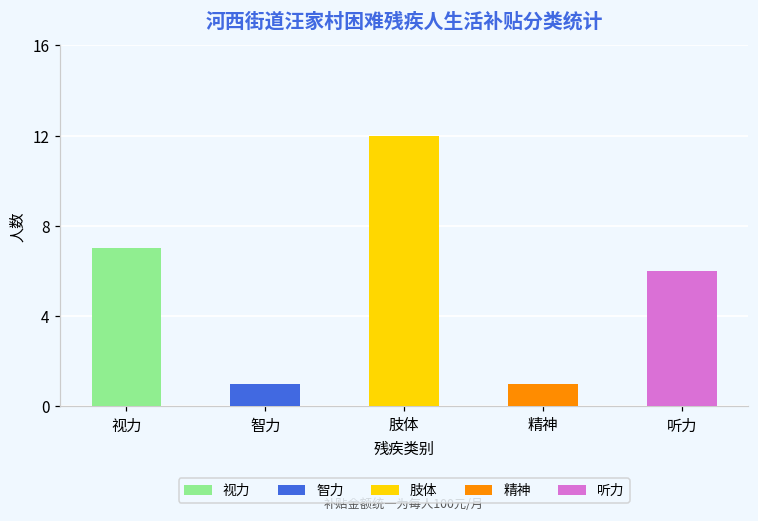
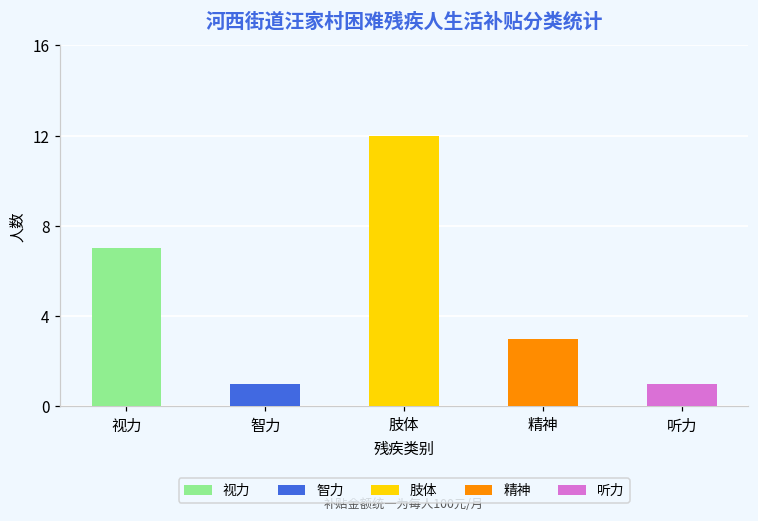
  {
    "视力": 7,
    "智力": 1,
    "肢体": 12,
-   "精神": 1,
-   "听力": 6
+   "精神": 3,
+   "听力": 1
  }
